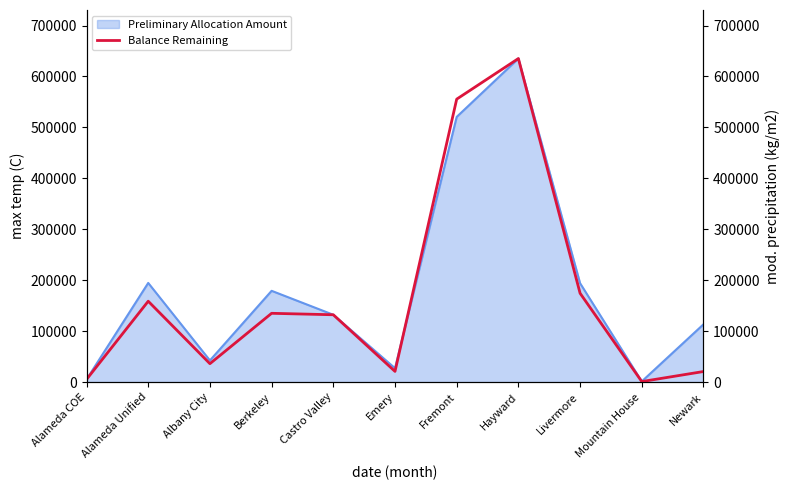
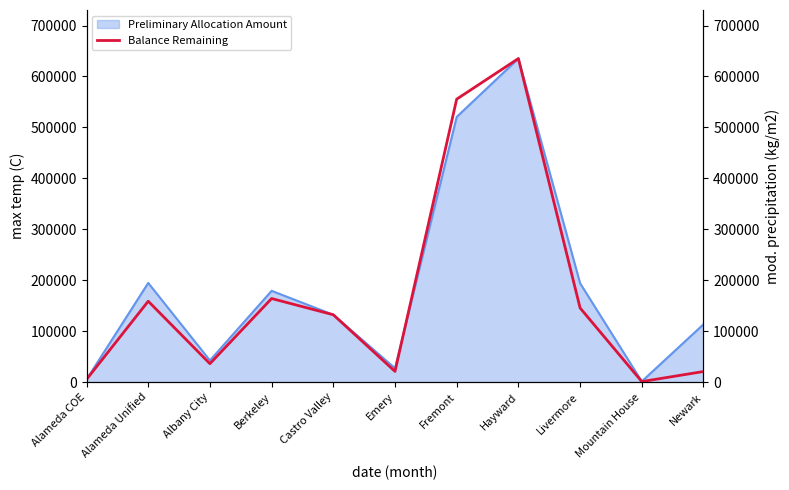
  {
    "Preliminary Allocation Amount": {
      "Alameda COE": 10000,
      "Alameda Unified": 190000,
      "Albany City": 40000,
      "Berkeley": 180000,
      "Castro Valley": 130000,
      "Emery": 30000,
      "Fremont": 520000,
      "Hayward": 640000,
      "Livermore": 190000,
      "Mountain House": 0,
      "Newark": 110000
    },
    "Balance Remaining": {
      "Alameda COE": 10000,
      "Alameda Unified": 160000,
      "Albany City": 40000,
-     "Berkeley": 140000,
+     "Berkeley": 160000,
      "Castro Valley": 130000,
      "Emery": 20000,
      "Fremont": 560000,
      "Hayward": 640000,
-     "Livermore": 170000,
+     "Livermore": 150000,
      "Mountain House": 0,
      "Newark": 20000
    }
  }
